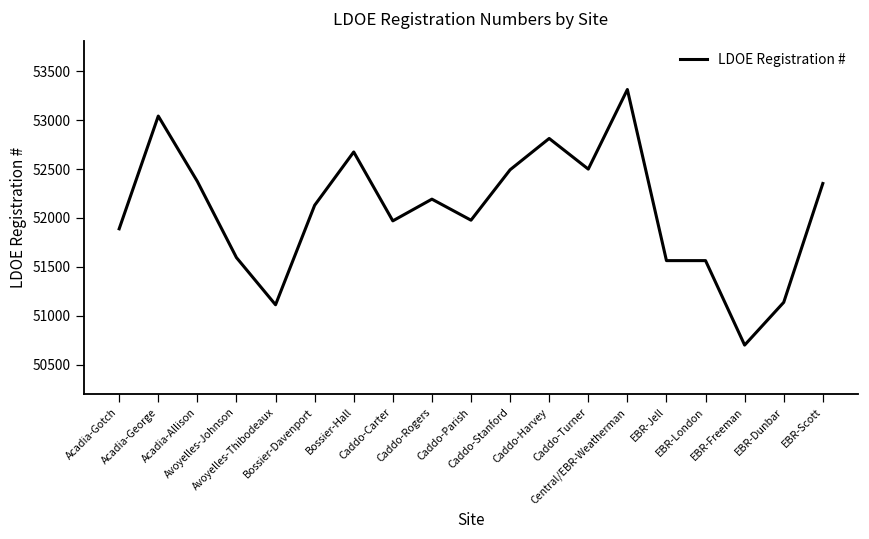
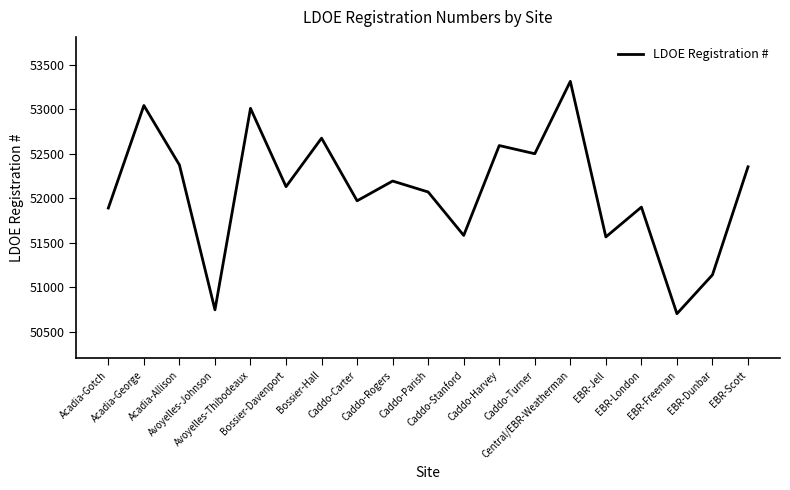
  {
    "Acadia-Gotch": 51900,
    "Acadia-George": 53000,
    "Acadia-Allison": 52400,
-   "Avoyelles-Johnson": 51600,
-   "Avoyelles-Thibodeaux": 51100,
+   "Avoyelles-Johnson": 50700,
+   "Avoyelles-Thibodeaux": 53000,
    "Bossier-Davenport": 52100,
    "Bossier-Hall": 52700,
    "Caddo-Carter": 52000,
    "Caddo-Rogers": 52200,
-   "Caddo-Parish": 52000,
-   "Caddo-Stanford": 52500,
-   "Caddo-Harvey": 52800,
+   "Caddo-Parish": 52100,
+   "Caddo-Stanford": 51600,
+   "Caddo-Harvey": 52600,
    "Caddo-Turner": 52500,
    "Central/EBR-Weatherman": 53300,
    "EBR-Jell": 51600,
-   "EBR-London": 51600,
+   "EBR-London": 51900,
    "EBR-Freeman": 50700,
    "EBR-Dunbar": 51100,
    "EBR-Scott": 52400
  }
